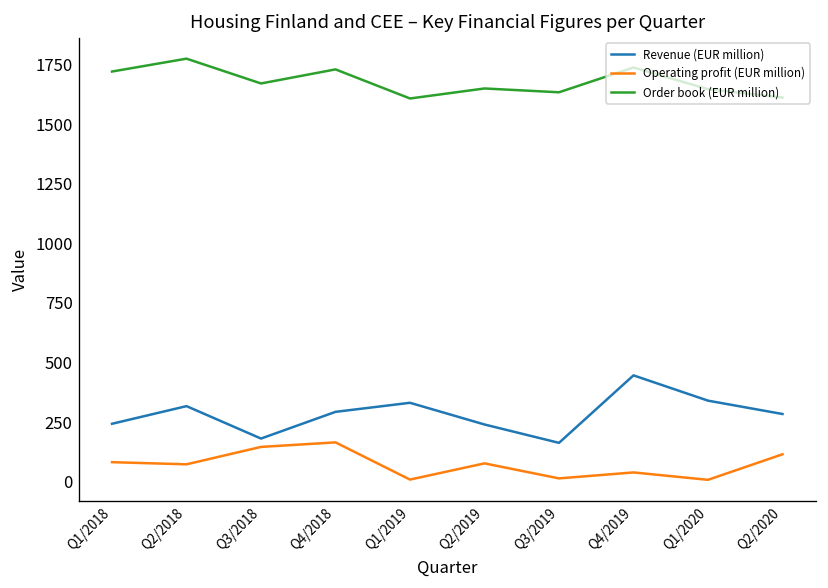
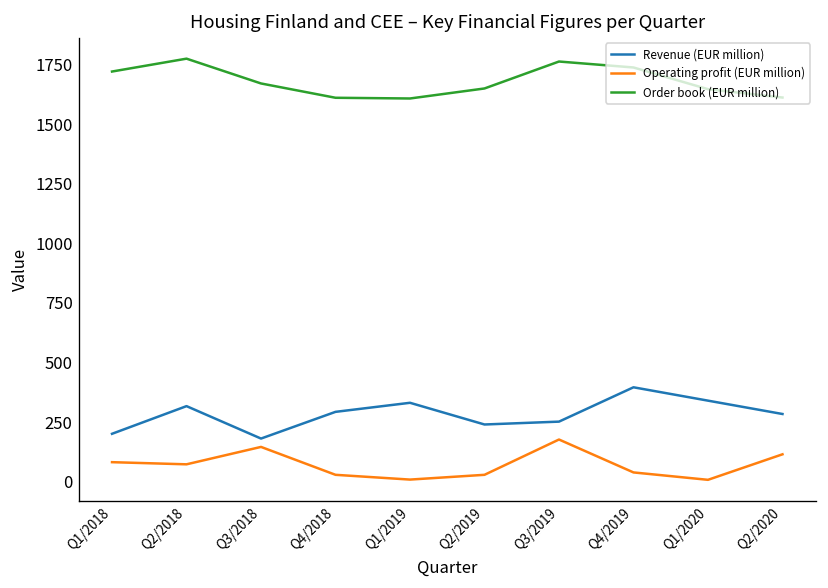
  {
    "Revenue (EUR million)": {
-     "Q1/2018": 240,
+     "Q1/2018": 200,
      "Q2/2018": 320,
      "Q3/2018": 180,
      "Q4/2018": 290,
      "Q1/2019": 330,
      "Q2/2019": 240,
-     "Q3/2019": 160,
-     "Q4/2019": 450,
+     "Q3/2019": 250,
+     "Q4/2019": 400,
      "Q1/2020": 340,
      "Q2/2020": 280
    },
    "Operating profit (EUR million)": {
      "Q1/2018": 80,
      "Q2/2018": 70,
      "Q3/2018": 150,
-     "Q4/2018": 170,
+     "Q4/2018": 30,
      "Q1/2019": 10,
-     "Q2/2019": 80,
-     "Q3/2019": 10,
+     "Q2/2019": 30,
+     "Q3/2019": 180,
      "Q4/2019": 40,
      "Q1/2020": 10,
      "Q2/2020": 120
    },
    "Order book (EUR million)": {
      "Q1/2018": 1720,
      "Q2/2018": 1770,
      "Q3/2018": 1670,
-     "Q4/2018": 1730,
+     "Q4/2018": 1610,
      "Q1/2019": 1610,
      "Q2/2019": 1650,
-     "Q3/2019": 1630
+     "Q3/2019": 1760
    }
  }
